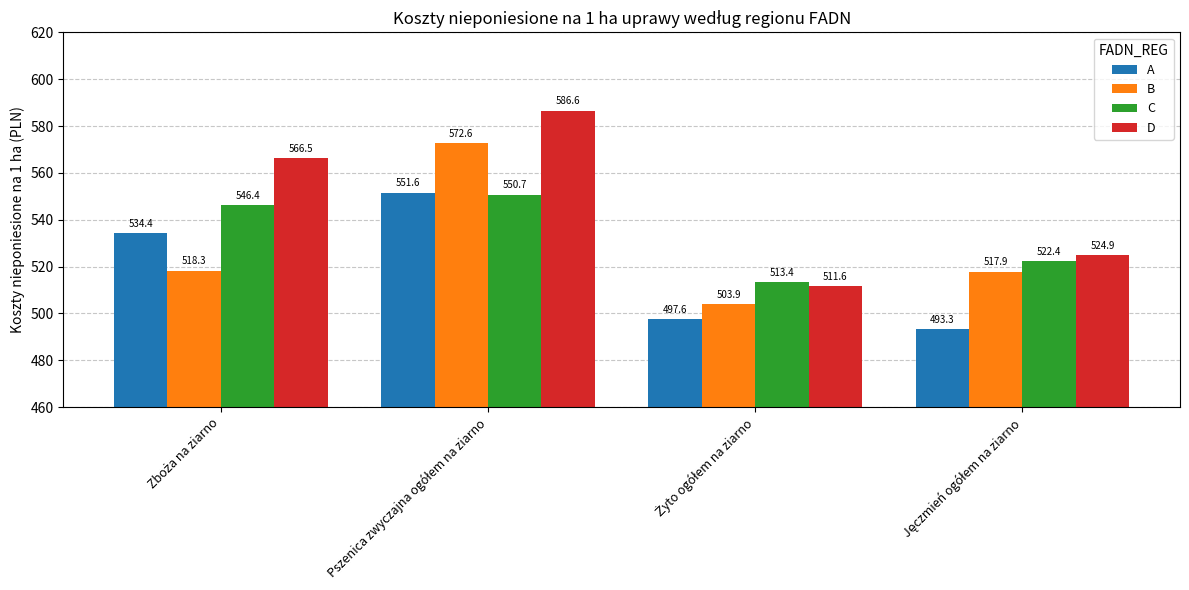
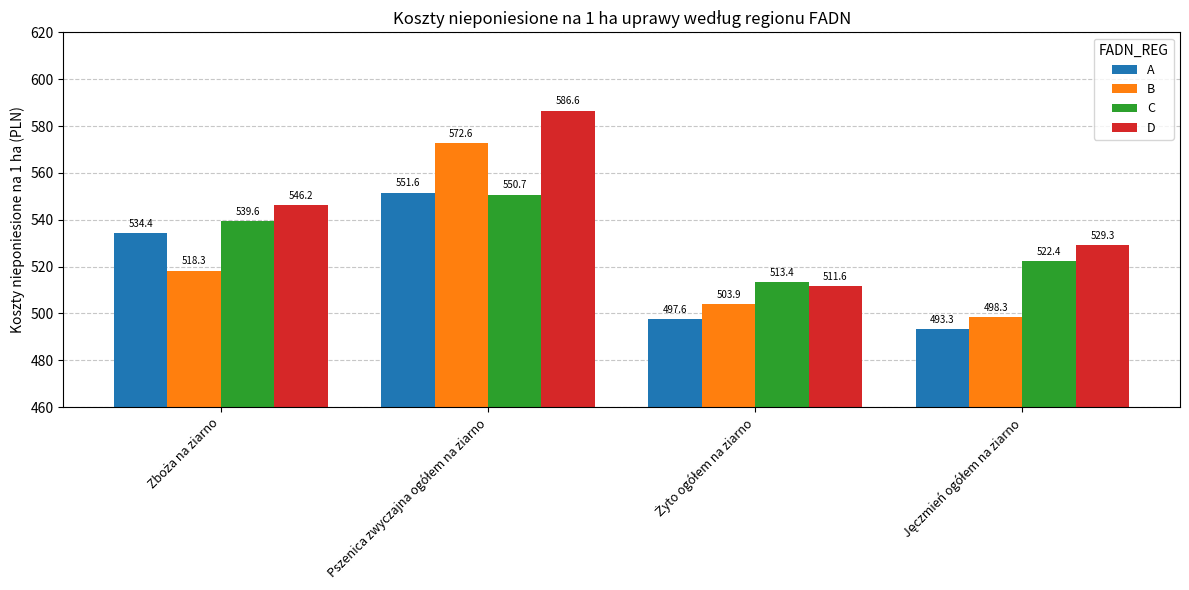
  {
    "A": {
      "Zboża na ziarno": 534.4,
      "Pszenica zwyczajna ogółem na ziarno": 551.6,
      "Żyto ogółem na ziarno": 497.6,
      "Jęczmień ogółem na ziarno": 493.3
    },
    "B": {
      "Zboża na ziarno": 518.3,
      "Pszenica zwyczajna ogółem na ziarno": 572.6,
      "Żyto ogółem na ziarno": 503.9,
-     "Jęczmień ogółem na ziarno": 517.9
+     "Jęczmień ogółem na ziarno": 498.3
    },
    "C": {
-     "Zboża na ziarno": 546.4,
+     "Zboża na ziarno": 539.6,
      "Pszenica zwyczajna ogółem na ziarno": 550.7,
      "Żyto ogółem na ziarno": 513.4,
      "Jęczmień ogółem na ziarno": 522.4
    },
    "D": {
-     "Zboża na ziarno": 566.5,
+     "Zboża na ziarno": 546.2,
      "Pszenica zwyczajna ogółem na ziarno": 586.6,
      "Żyto ogółem na ziarno": 511.6,
-     "Jęczmień ogółem na ziarno": 524.9
+     "Jęczmień ogółem na ziarno": 529.3
    }
  }
